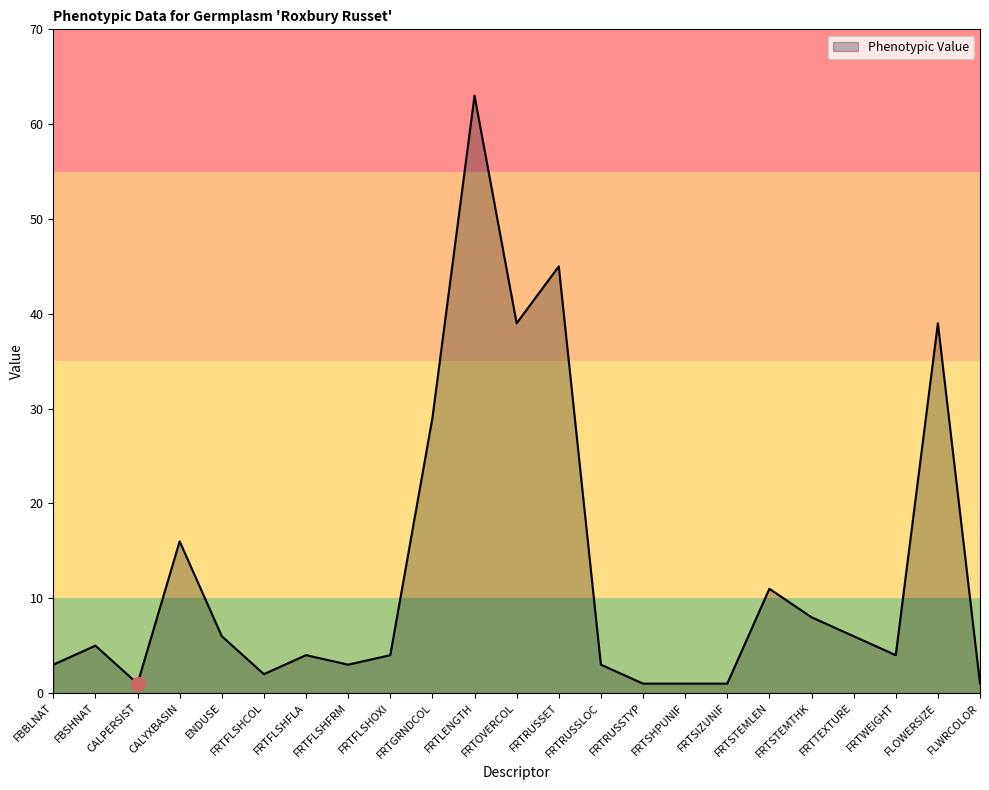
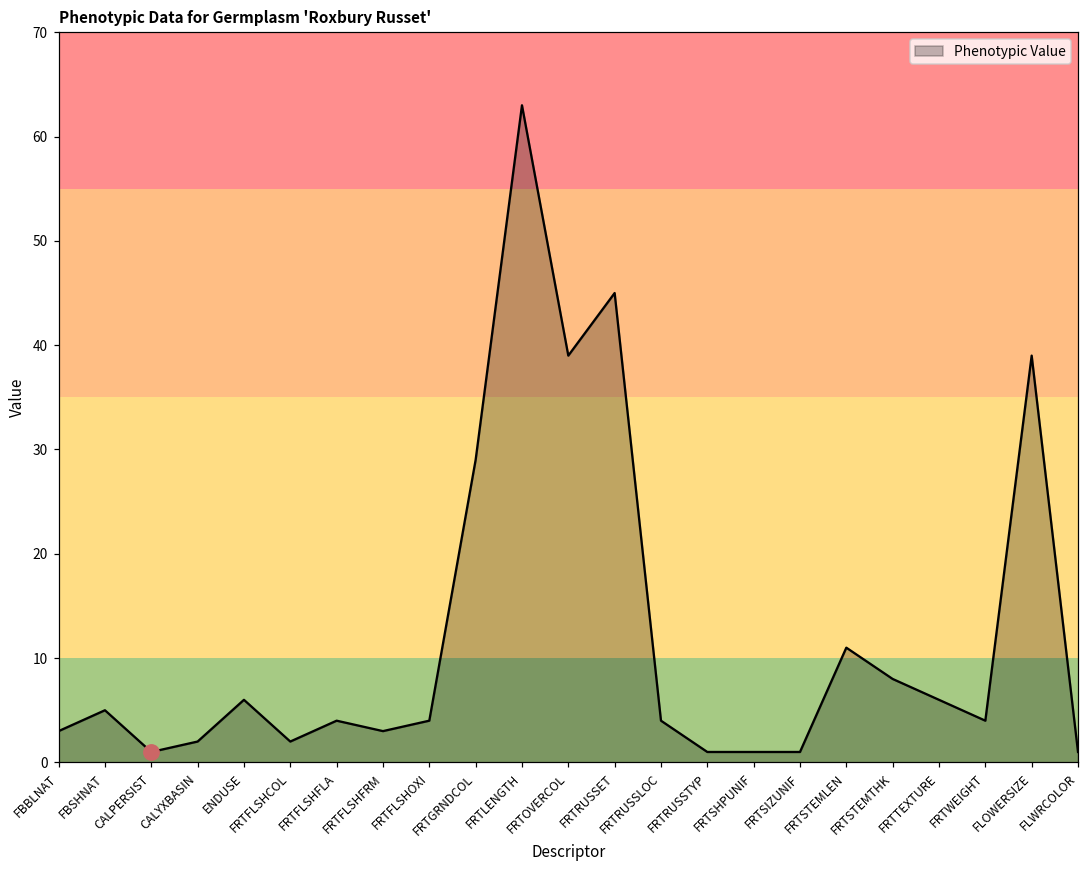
  {
    "Phenotypic Value": {
      "FBBLNAT": 3,
      "FBSHNAT": 5,
-     "CALYXBASIN": 16,
+     "CALYXBASIN": 2,
      "ENDUSE": 6,
      "FRTFLSHCOL": 2,
      "FRTFLSHFLA": 4,
      "FRTFLSHFRM": 3,
      "FRTFLSHOXI": 4,
      "FRTGRNDCOL": 29,
      "FRTLENGTH": 63,
      "FRTOVERCOL": 39,
      "FRTRUSSET": 45,
-     "FRTRUSSLOC": 3,
+     "FRTRUSSLOC": 4,
      "FRTRUSSTYP": 1,
      "FRTSHPUNIF": 1,
      "FRTSIZUNIF": 1,
      "FRTSTEMLEN": 11,
      "FRTSTEMTHK": 8,
      "FRTTEXTURE": 6,
      "FRTWEIGHT": 4,
      "FLOWERSIZE": 39,
      "FLWRCOLOR": 1
    }
  }
